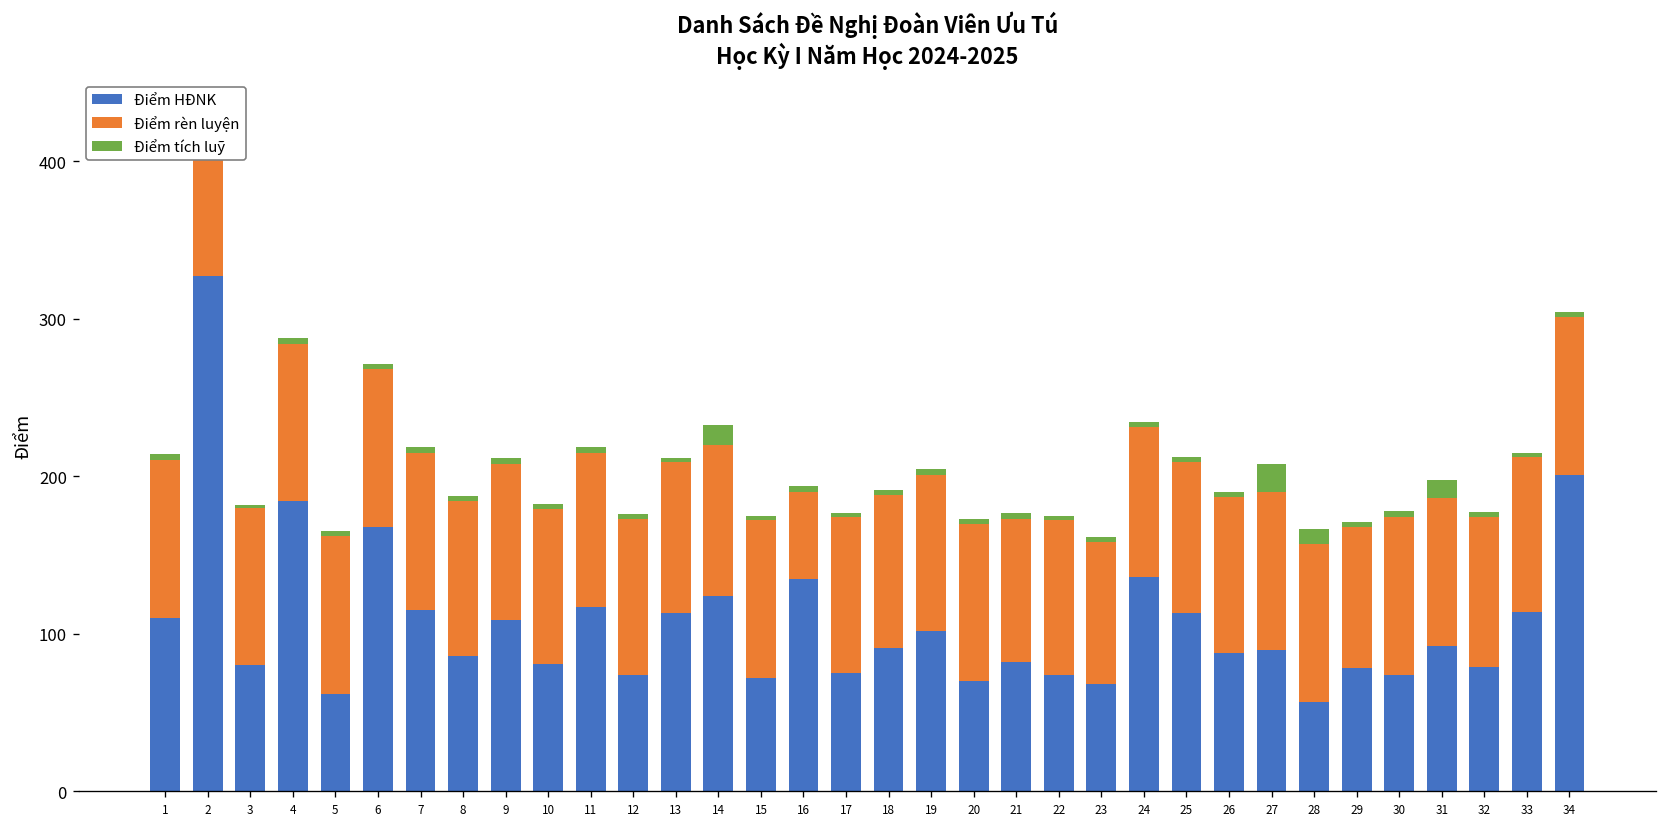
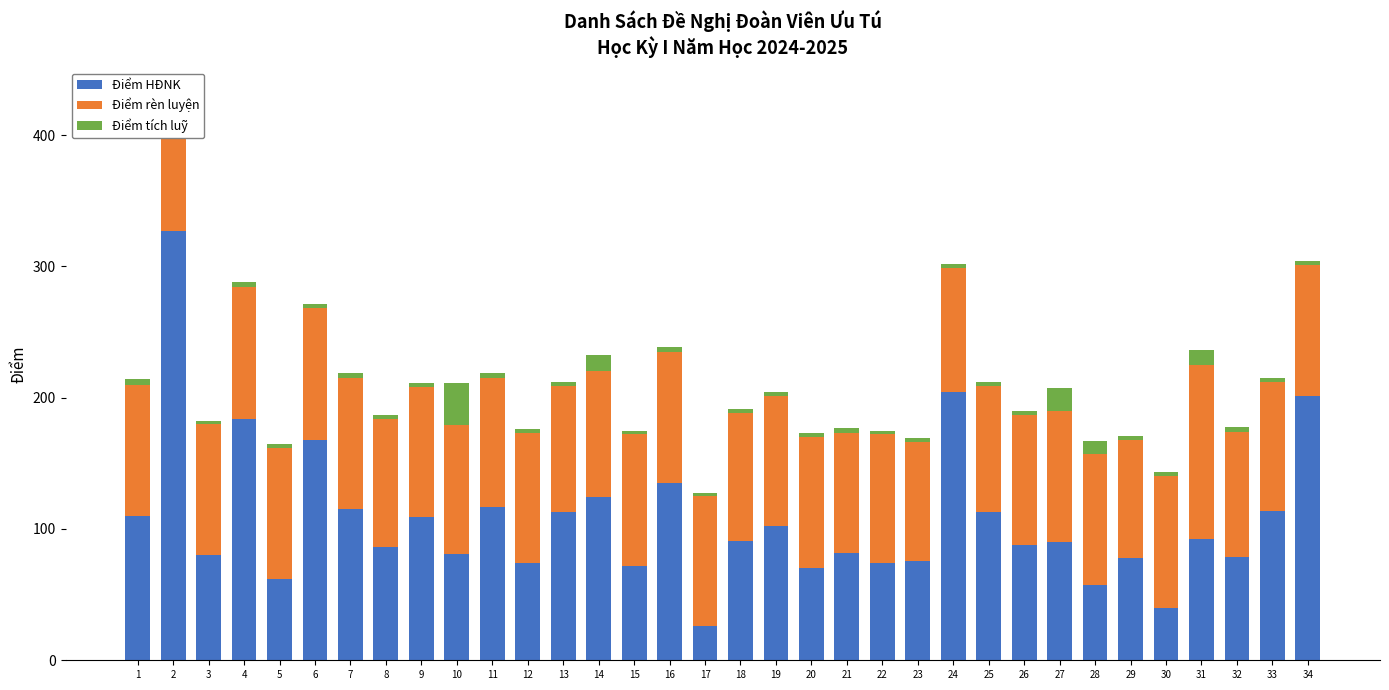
  {
    "Điểm HĐNK": {
      "1": 110,
      "2": 327,
      "3": 80,
      "4": 184,
      "5": 62,
      "6": 168,
      "7": 115,
      "8": 86,
      "9": 109,
      "10": 81,
      "11": 117,
      "12": 74,
      "13": 113,
      "14": 124,
      "15": 72,
      "16": 135,
-     "17": 75,
+     "17": 26,
      "18": 91,
      "19": 102,
      "20": 70,
      "21": 82,
      "22": 74,
-     "23": 68,
-     "24": 136,
+     "23": 76,
+     "24": 204,
      "25": 113,
      "26": 88,
      "27": 90,
      "28": 57,
      "29": 78,
-     "30": 74,
+     "30": 40,
      "31": 92,
      "32": 79,
      "33": 114,
      "34": 201
    },
    "Điểm rèn luyện": {
      "1": 100,
      "3": 100,
      "4": 100,
      "5": 100,
      "6": 100,
      "7": 100,
      "8": 98,
      "9": 99,
      "10": 98,
      "11": 98,
      "12": 99,
      "13": 96,
      "14": 96,
      "15": 100,
-     "16": 55,
+     "16": 100,
      "17": 99,
      "18": 97,
      "19": 99,
      "20": 100,
      "21": 91,
      "22": 98,
      "23": 90,
      "24": 95,
      "25": 96,
      "26": 99,
      "27": 100,
      "28": 100,
      "29": 90,
      "30": 100,
-     "31": 94,
+     "31": 133,
      "32": 95,
      "33": 98,
      "34": 100
    },
    "Điểm tích luỹ": {
      "1": 4,
      "3": 2,
      "4": 4,
      "5": 3,
      "6": 3,
      "7": 4,
      "8": 3,
      "9": 4,
-     "10": 3,
+     "10": 32,
      "11": 4,
      "12": 3,
      "13": 3,
      "14": 13,
      "15": 3,
      "16": 4,
      "17": 3,
      "18": 4,
      "19": 3,
      "20": 3,
      "21": 4,
      "22": 3,
      "23": 3,
      "24": 3,
      "25": 3,
      "26": 3,
      "27": 18,
      "28": 10,
      "29": 3,
      "30": 4,
      "31": 11,
      "32": 3,
      "33": 3,
      "34": 3
    }
  }
